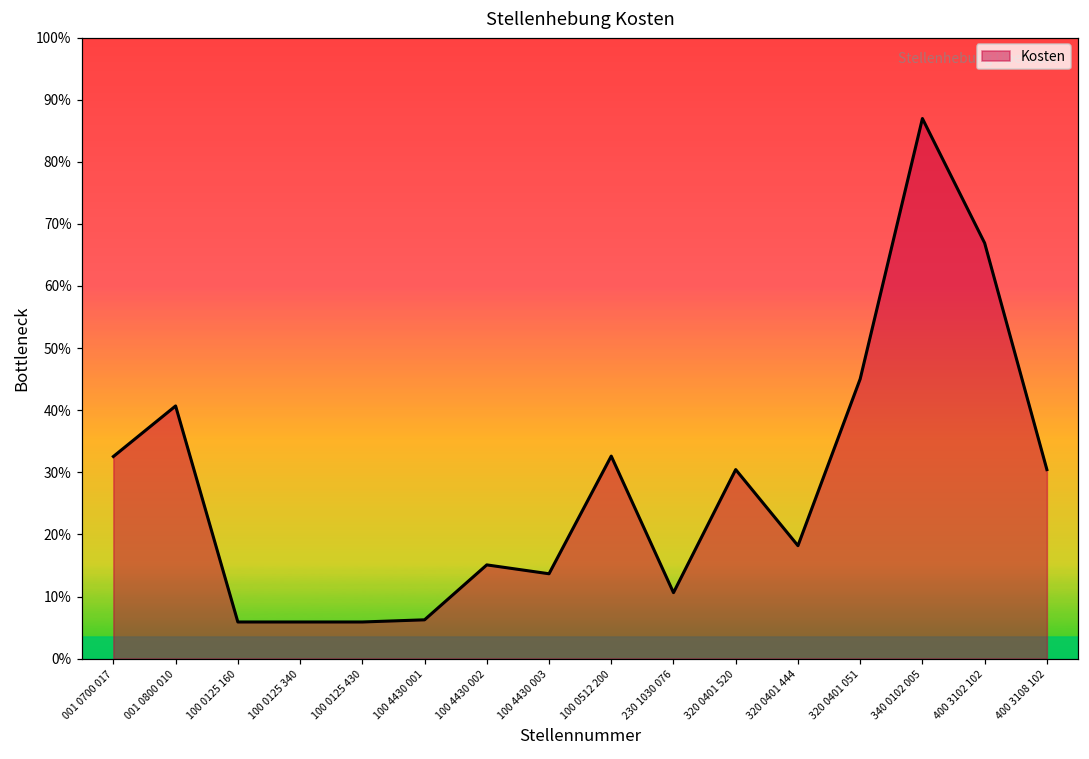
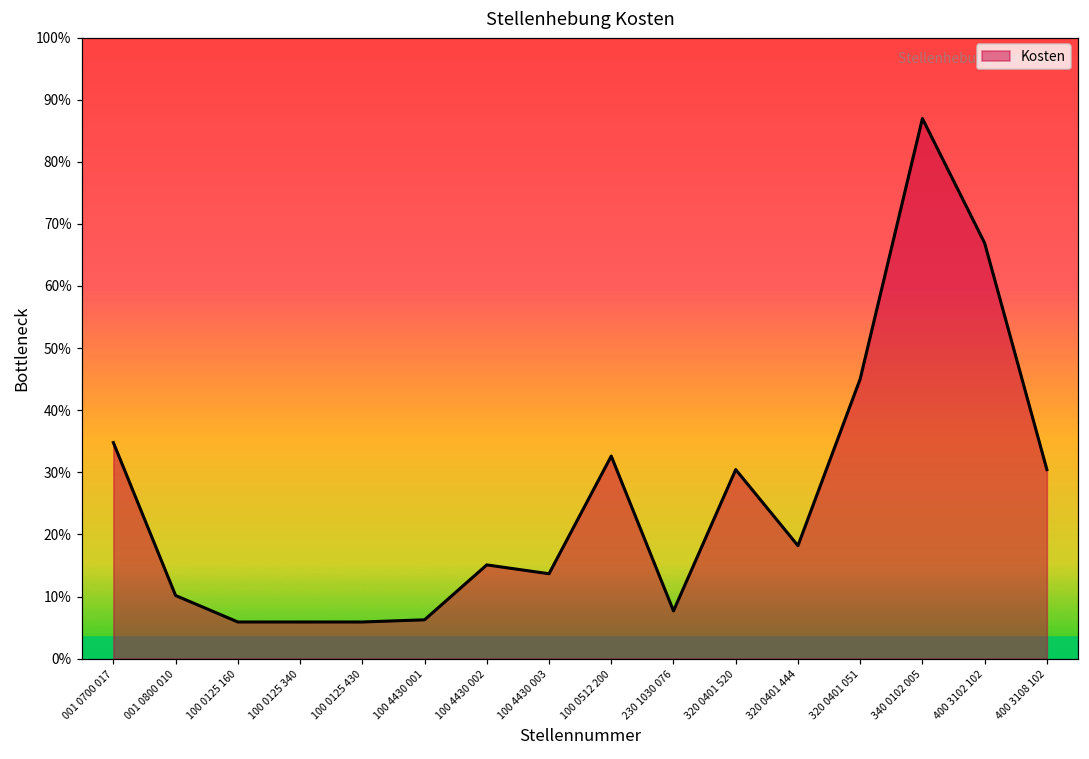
  {
-   "001 0700 017": "33%",
-   "001 0800 010": "41%",
+   "001 0700 017": "35%",
+   "001 0800 010": "10%",
    "100 0125 160": "6%",
    "100 0125 340": "6%",
    "100 0125 430": "6%",
    "100 4430 001": "6%",
    "100 4430 002": "15%",
    "100 4430 003": "14%",
    "100 0512 200": "33%",
-   "230 1030 076": "11%",
+   "230 1030 076": "8%",
    "320 0401 520": "30%",
    "320 0401 444": "18%",
    "320 0401 051": "45%",
    "340 0102 005": "87%",
    "400 3102 102": "67%",
    "400 3108 102": "30%"
  }
